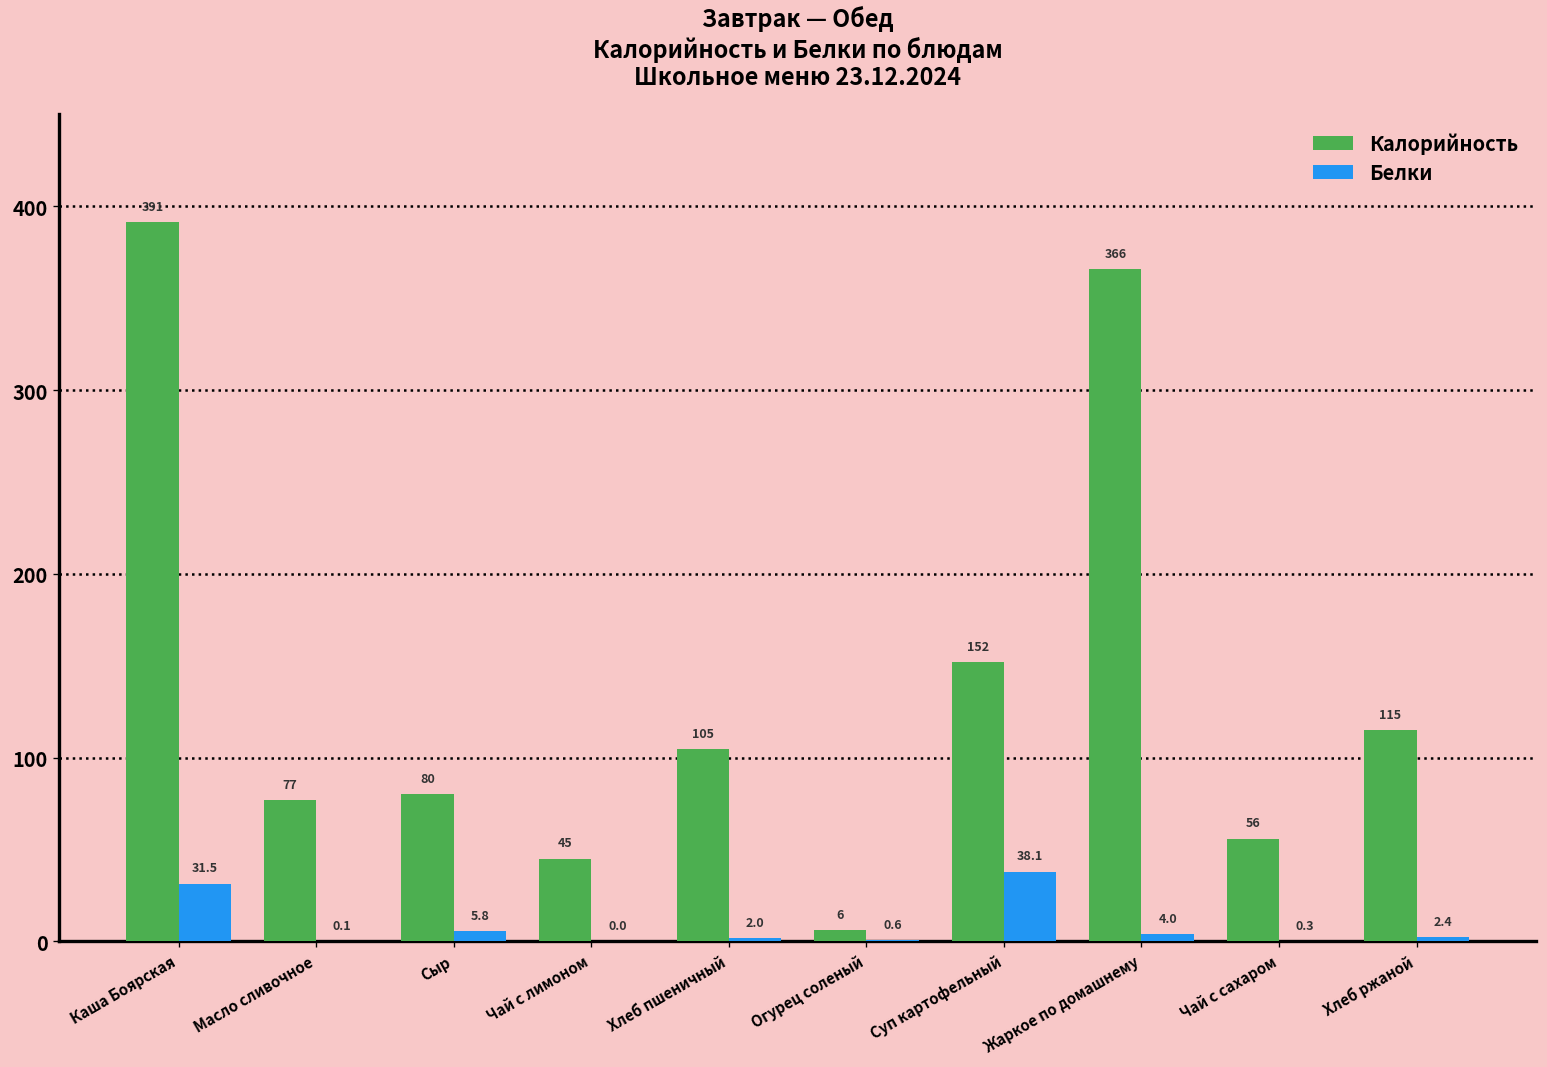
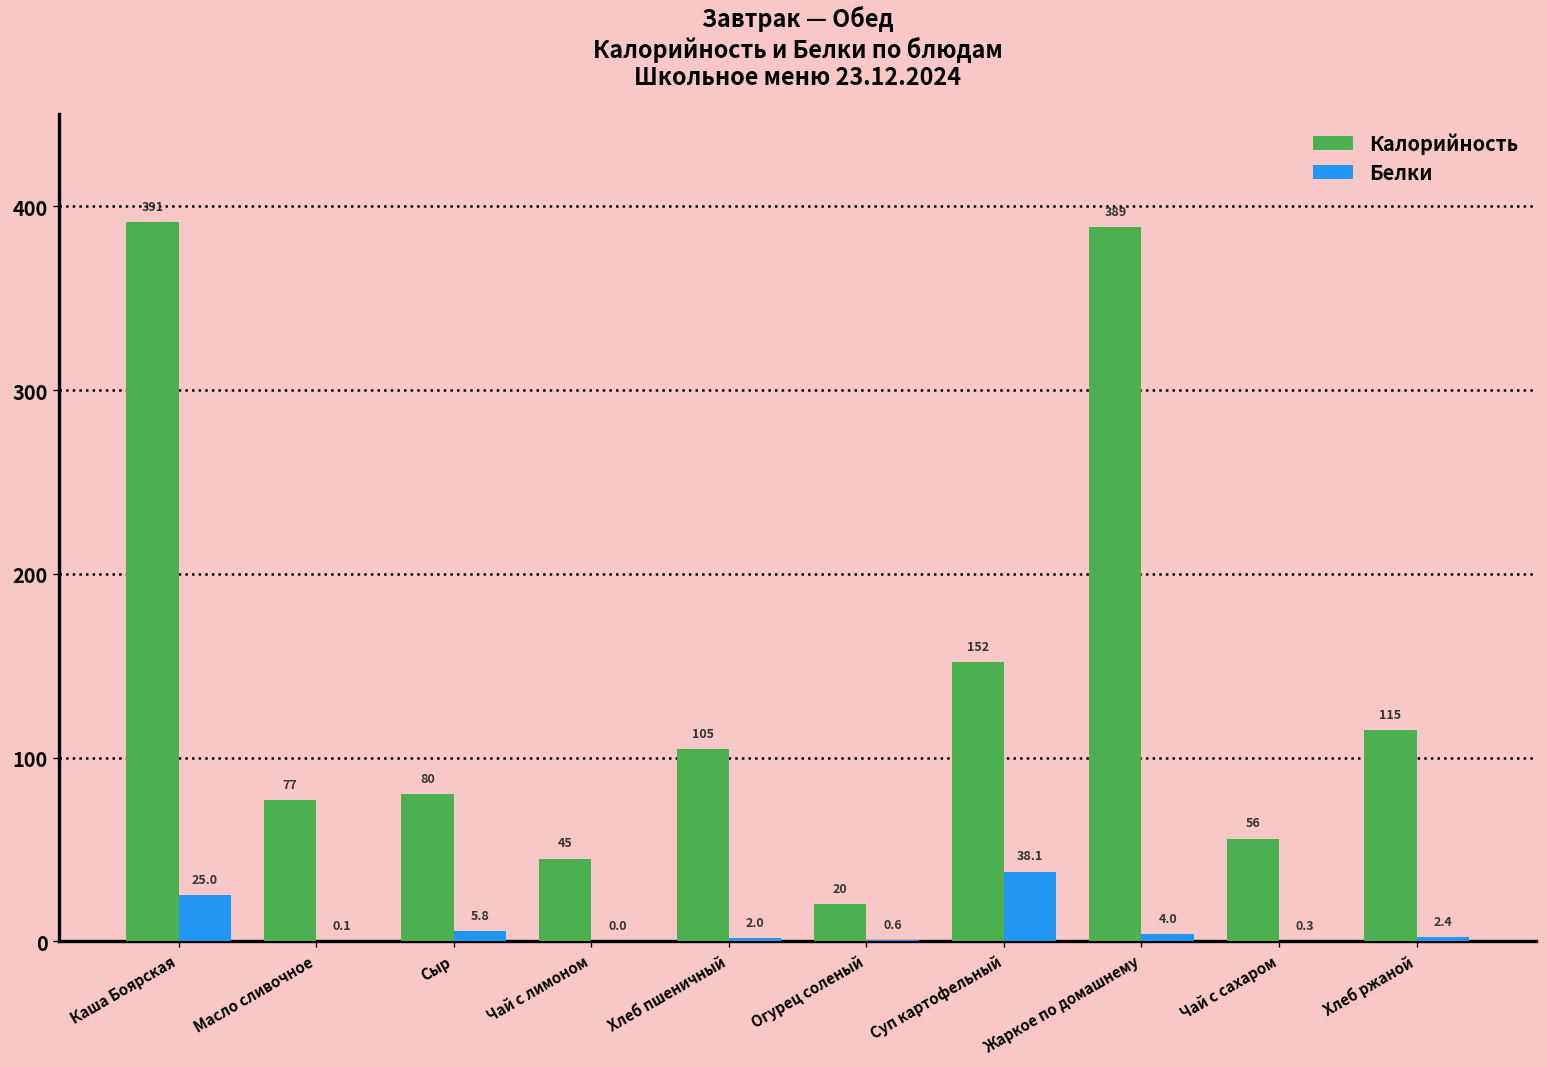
  {
    "Калорийность": {
      "Каша Боярская": 391,
      "Масло сливочное": 77,
      "Сыр": 80,
      "Чай с лимоном": 45,
      "Хлеб пшеничный": 105,
-     "Огурец соленый": 6,
+     "Огурец соленый": 20,
      "Суп картофельный": 152,
-     "Жаркое по домашнему": 366,
+     "Жаркое по домашнему": 389,
      "Чай с сахаром": 56,
      "Хлеб ржаной": 115
    },
    "Белки": {
-     "Каша Боярская": 31.5,
+     "Каша Боярская": 25.0,
      "Масло сливочное": 0.1,
      "Сыр": 5.8,
      "Чай с лимоном": 0.0,
      "Хлеб пшеничный": 2.0,
      "Огурец соленый": 0.6,
      "Суп картофельный": 38.1,
      "Жаркое по домашнему": 4.0,
      "Чай с сахаром": 0.3,
      "Хлеб ржаной": 2.4
    }
  }
